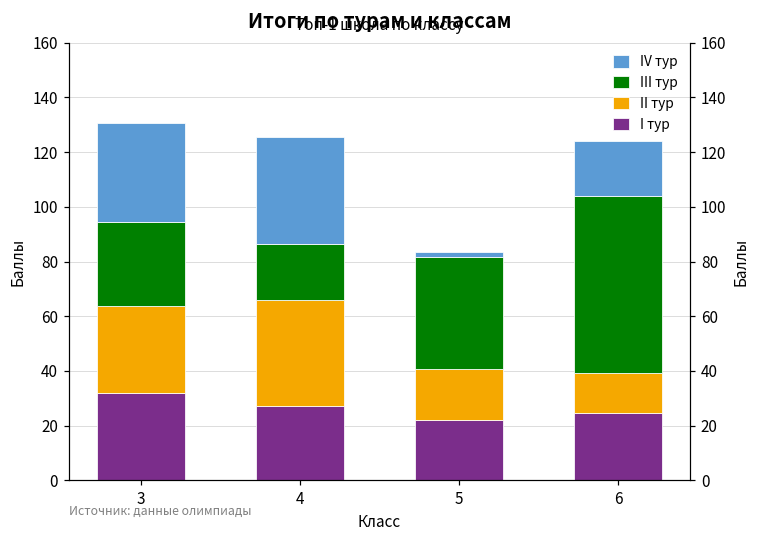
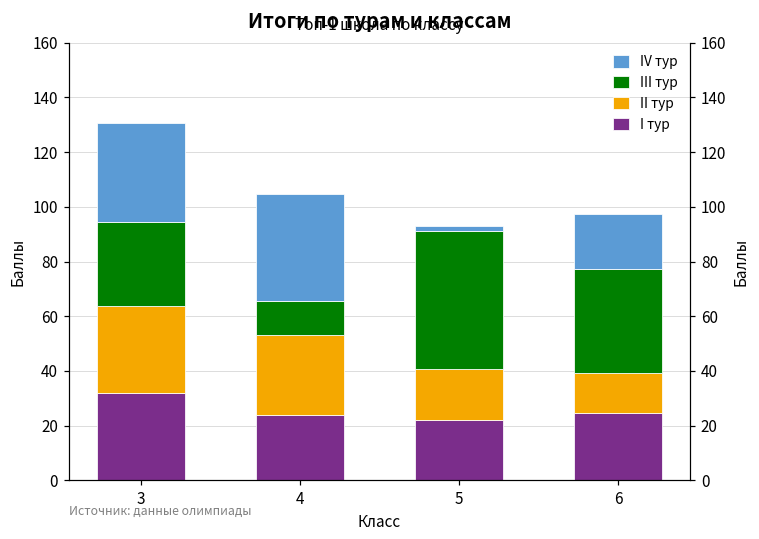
  {
    "I тур": {
      "3": 32,
-     "4": 27,
+     "4": 24,
      "5": 22,
      "6": 25
    },
    "II тур": {
      "3": 32,
-     "4": 39,
+     "4": 29,
      "5": 19,
      "6": 15
    },
    "III тур": {
      "3": 31,
-     "4": 20,
-     "5": 41,
-     "6": 65
+     "4": 12,
+     "5": 50,
+     "6": 38
    },
    "IV тур": {
      "3": 36,
      "4": 39,
      "5": 2,
      "6": 20
    }
  }
